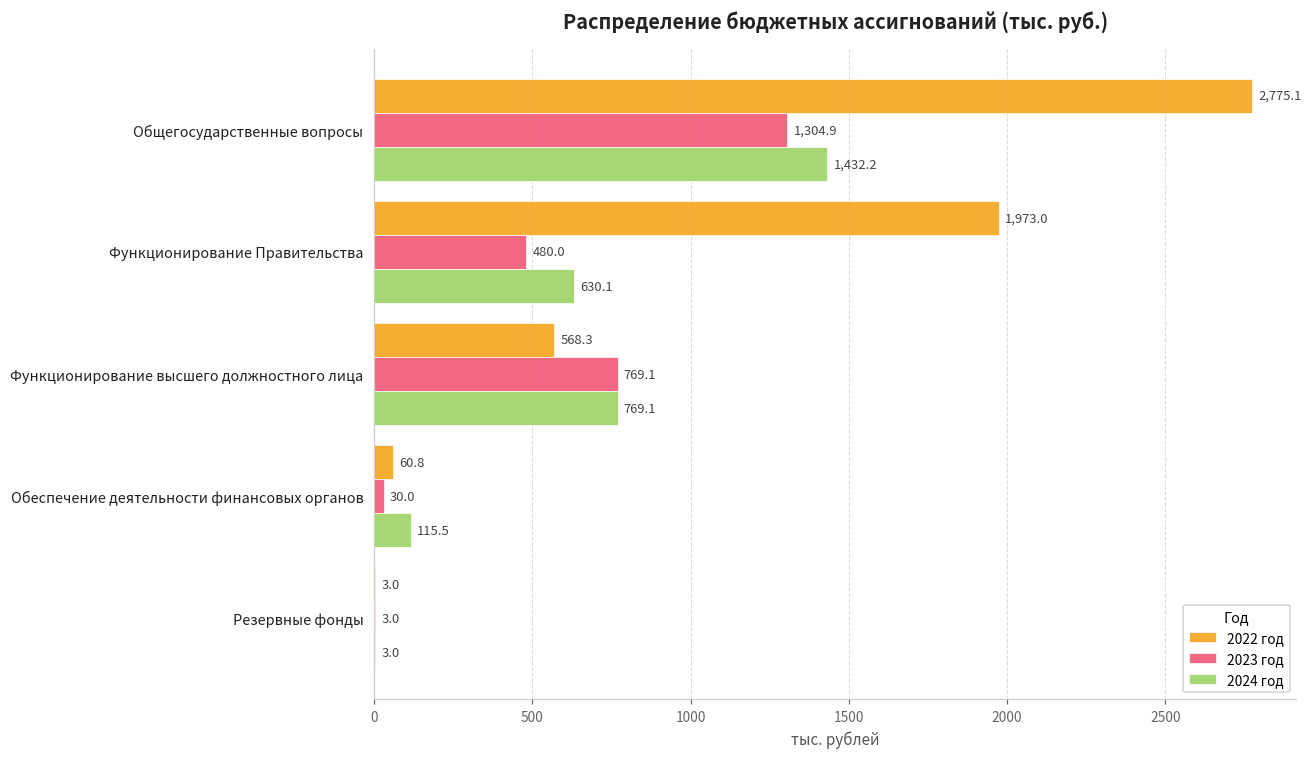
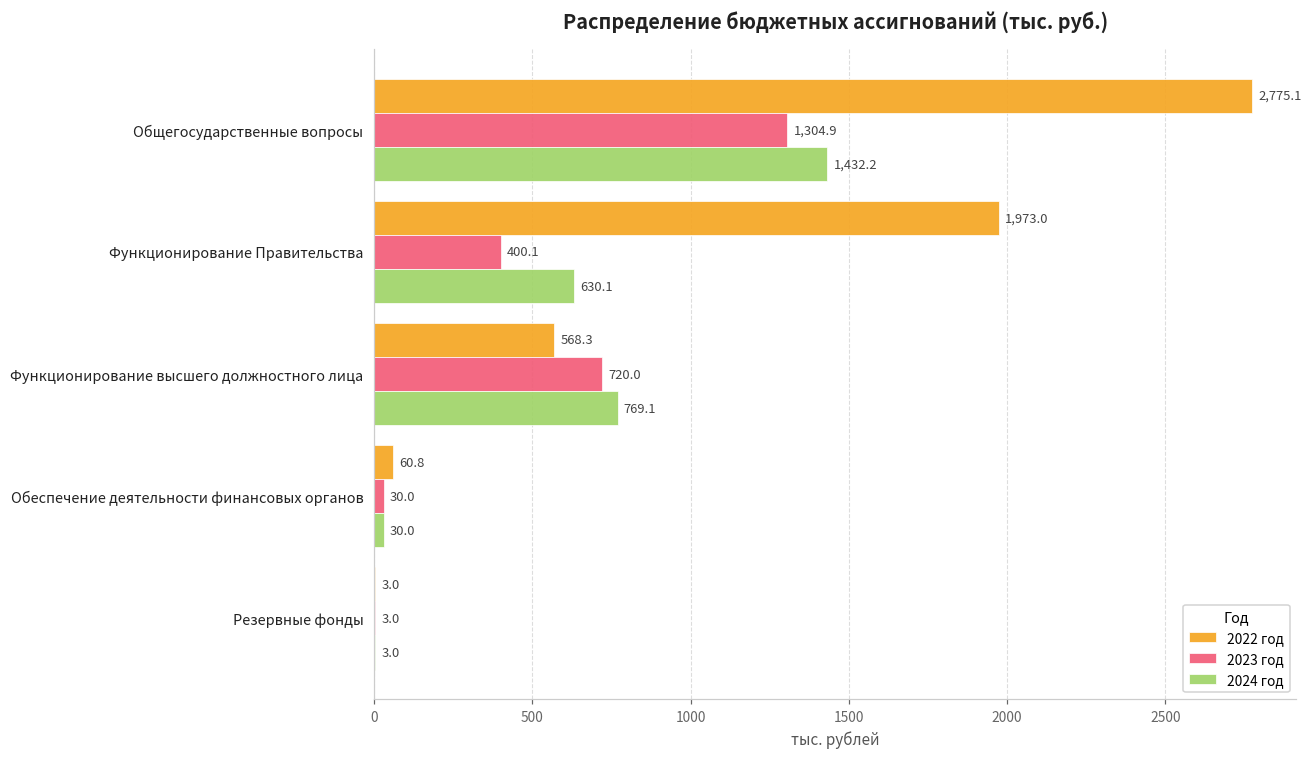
  {
    "2022 год": {
      "Общегосударственные вопросы": "2,775.1",
      "Функционирование Правительства": "1,973.0",
      "Функционирование высшего должностного лица": "568.3",
      "Обеспечение деятельности финансовых органов": "60.8",
      "Резервные фонды": "3.0"
    },
    "2023 год": {
      "Общегосударственные вопросы": "1,304.9",
-     "Функционирование Правительства": "480.0",
-     "Функционирование высшего должностного лица": "769.1",
+     "Функционирование Правительства": "400.1",
+     "Функционирование высшего должностного лица": "720.0",
      "Обеспечение деятельности финансовых органов": "30.0",
      "Резервные фонды": "3.0"
    },
    "2024 год": {
      "Общегосударственные вопросы": "1,432.2",
      "Функционирование Правительства": "630.1",
      "Функционирование высшего должностного лица": "769.1",
-     "Обеспечение деятельности финансовых органов": "115.5",
+     "Обеспечение деятельности финансовых органов": "30.0",
      "Резервные фонды": "3.0"
    }
  }
